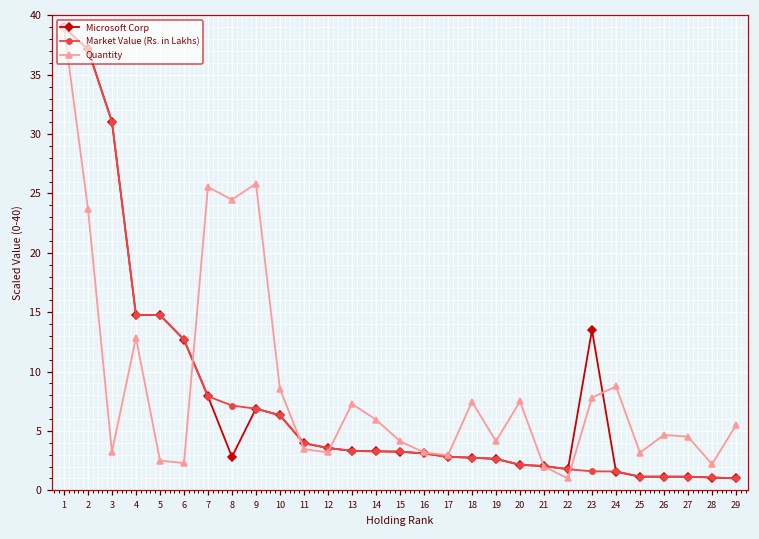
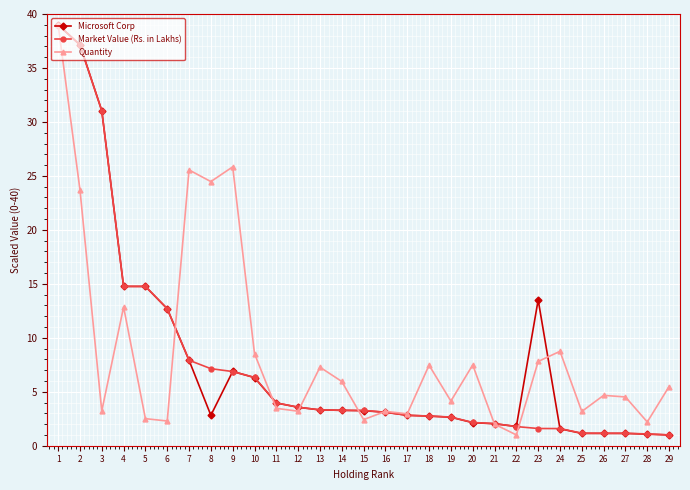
  {
    "Microsoft Corp": {
      "8": 2.8,
      "23": 13.5
    },
    "Market Value (Rs. in Lakhs)": {
      "8": 7.1,
      "23": 1.6
    },
    "Quantity": {
      "2": 23.7,
      "3": 3.2,
      "4": 12.9,
      "5": 2.5,
      "6": 2.3,
      "7": 25.6,
      "8": 24.5,
      "9": 25.8,
      "10": 8.5,
      "11": 3.5,
      "12": 3.2,
      "13": 7.3,
      "14": 6.0,
-     "15": 4.1,
+     "15": 2.4,
      "18": 7.5,
      "19": 4.1,
      "20": 7.5,
      "22": 1.0,
      "23": 7.8,
      "24": 8.7,
      "25": 3.2,
      "26": 4.7,
      "27": 4.5,
      "28": 2.2,
      "29": 5.5
    }
  }
